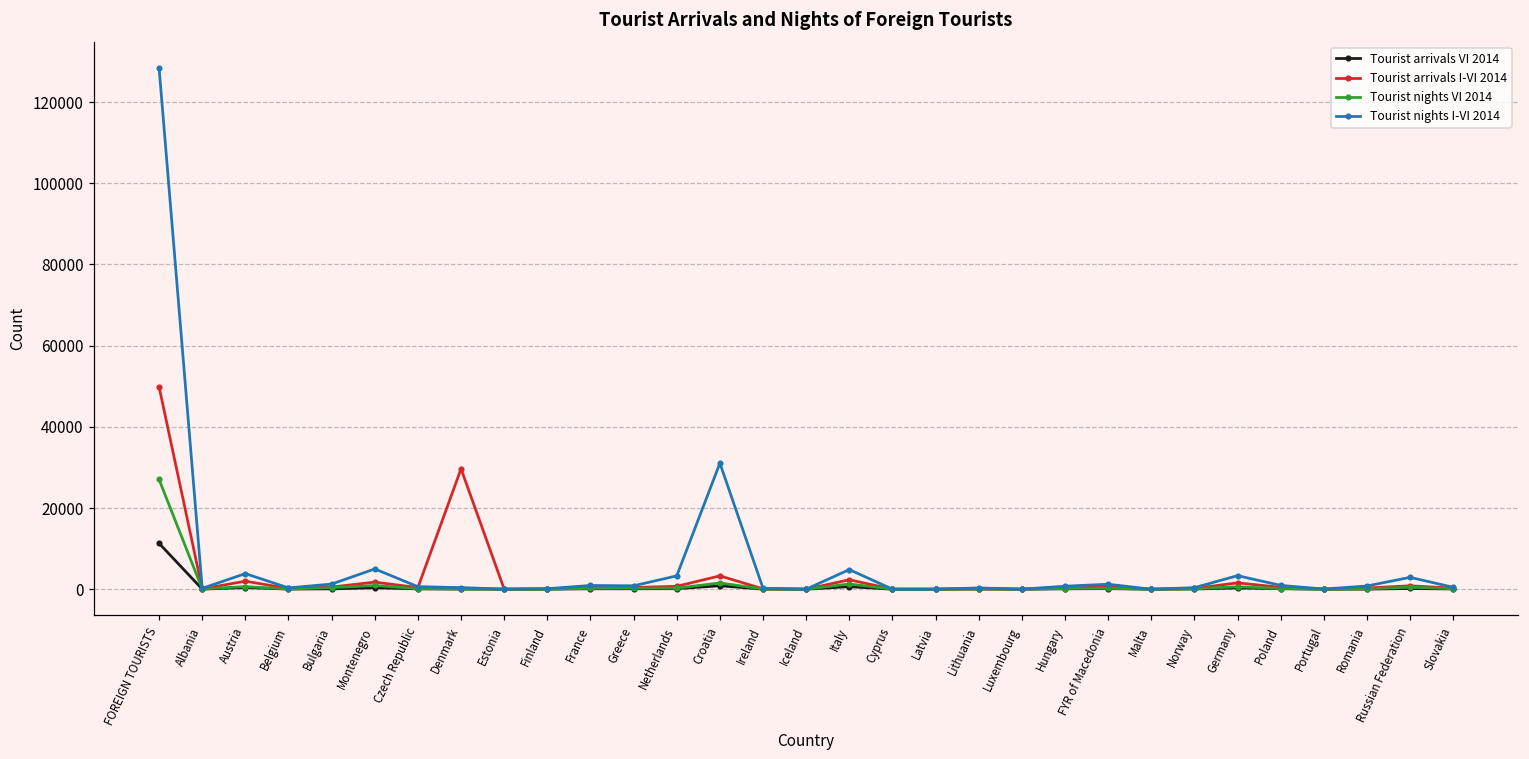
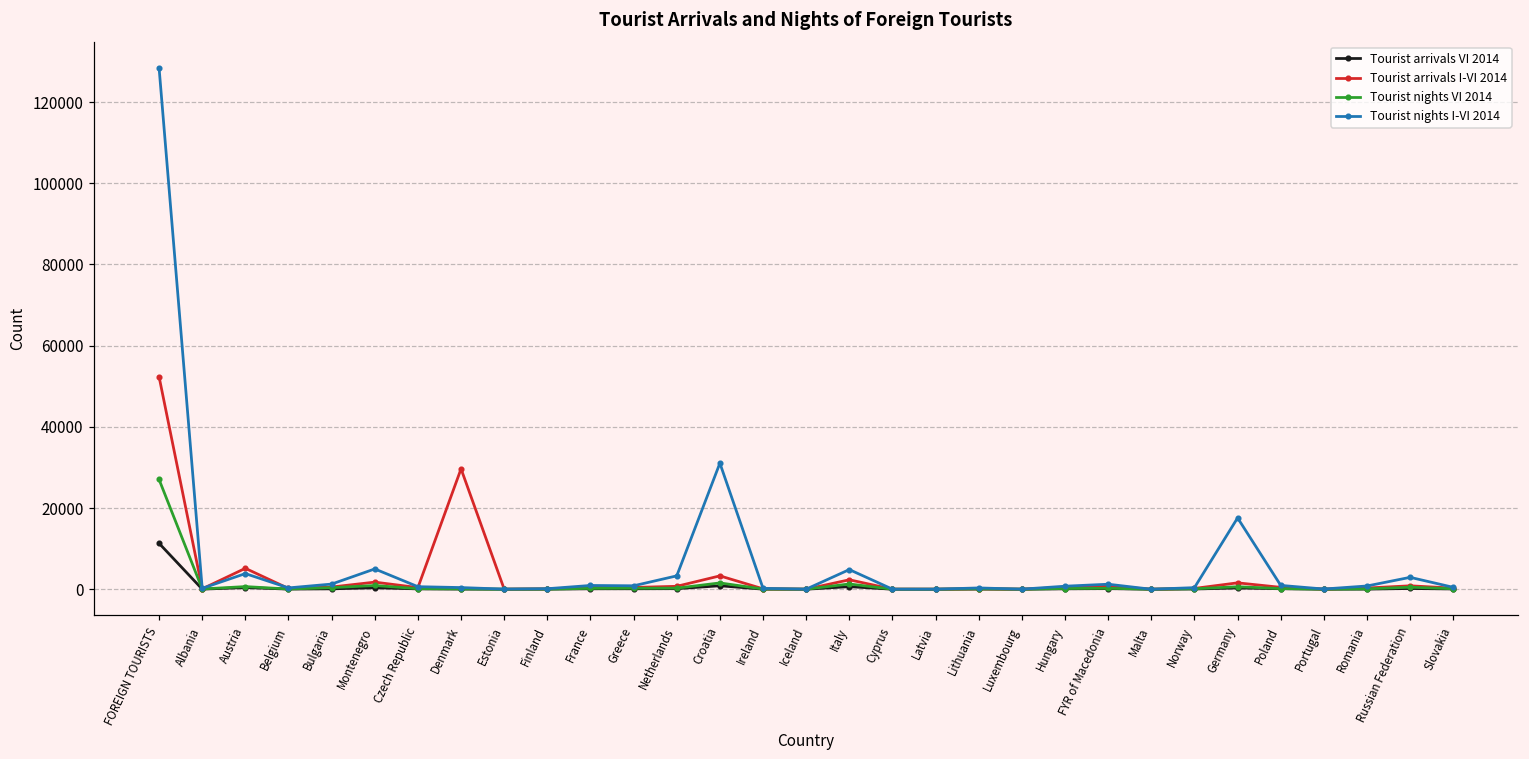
  {
    "Tourist arrivals VI 2014": {
      "FOREIGN TOURISTS": 11000,
      "Croatia": 1000
    },
    "Tourist arrivals I-VI 2014": {
-     "FOREIGN TOURISTS": 50000,
-     "Austria": 2000,
+     "FOREIGN TOURISTS": 52000,
+     "Austria": 5000,
      "Montenegro": 2000,
      "Denmark": 30000,
      "Croatia": 3000,
      "Italy": 2000,
      "Germany": 2000
    },
    "Tourist nights VI 2014": {
      "FOREIGN TOURISTS": 27000,
      "Croatia": 2000
    },
    "Tourist nights I-VI 2014": {
      "FOREIGN TOURISTS": 128000,
      "Austria": 4000,
      "Bulgaria": 1000,
      "Montenegro": 5000,
      "Netherlands": 3000,
      "Croatia": 31000,
      "Italy": 5000,
-     "Germany": 3000,
+     "Germany": 18000,
      "Russian Federation": 3000
    }
  }
